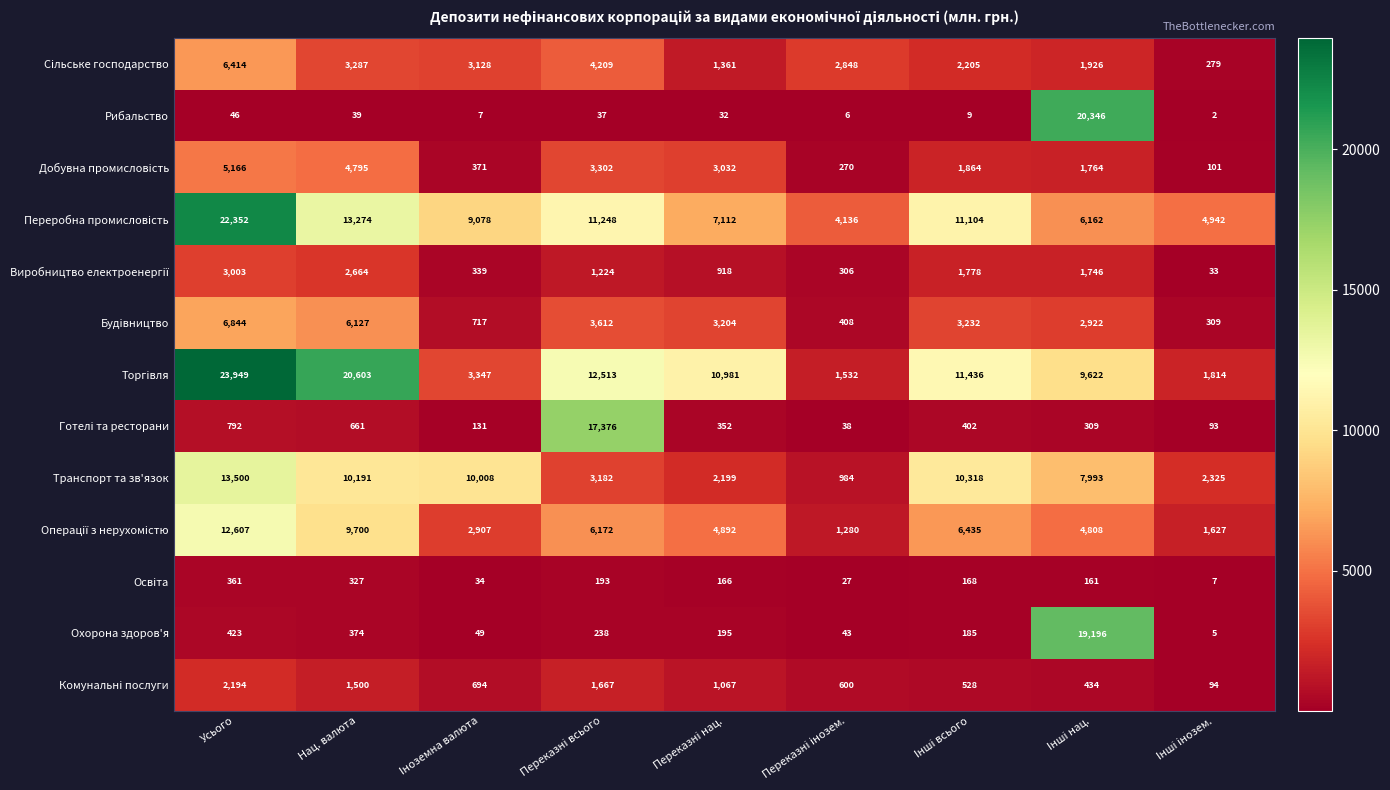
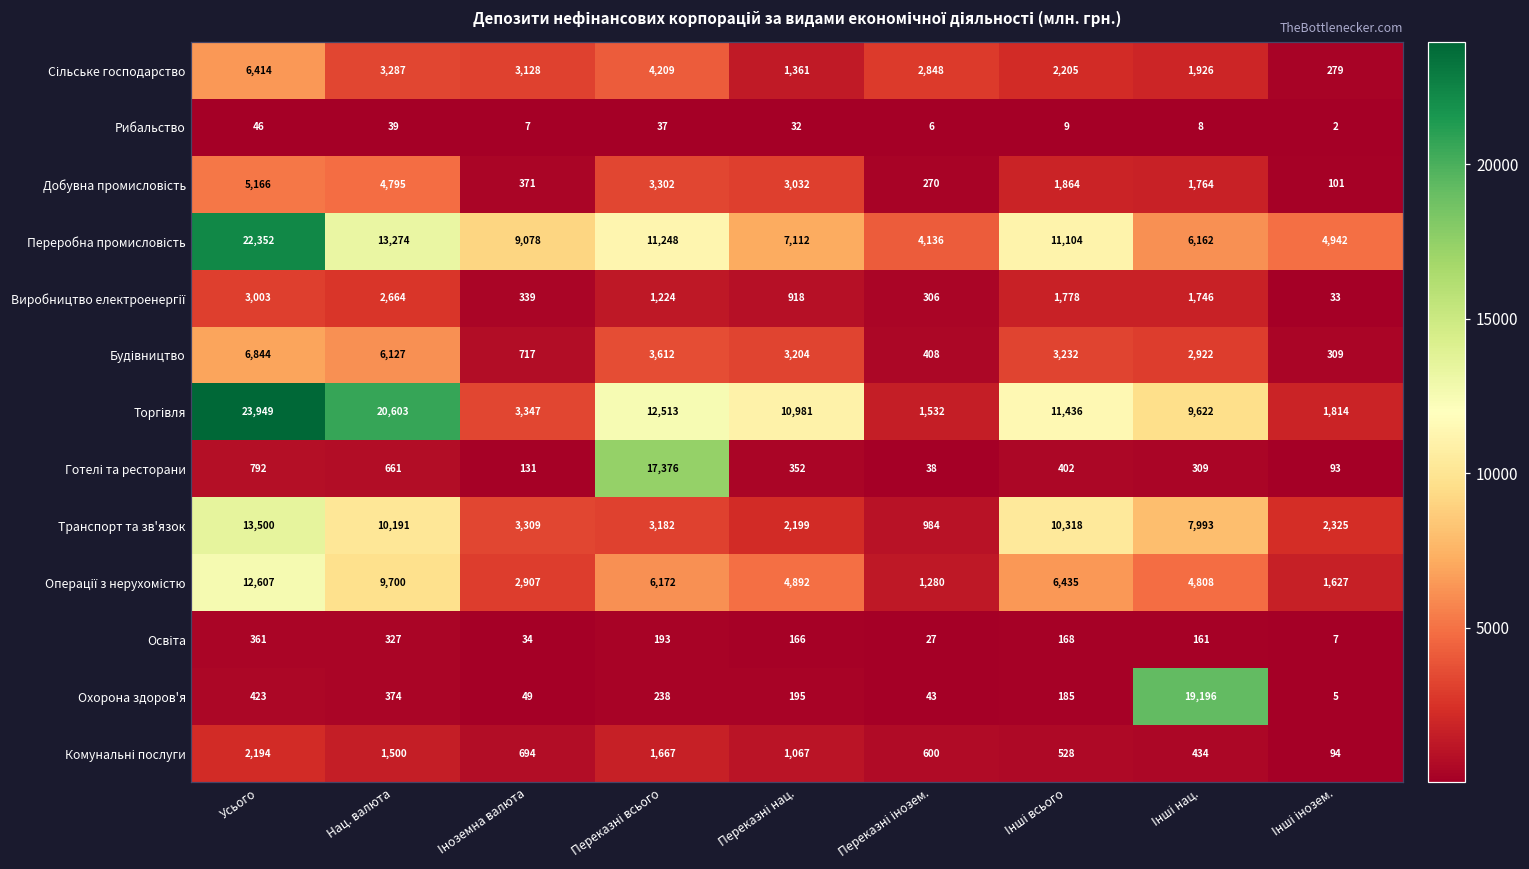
  {
    "Сільське господарство": {
      "Усього": "6,414",
      "Нац. валюта": "3,287",
      "Іноземна валюта": "3,128",
      "Переказні всього": "4,209",
      "Переказні нац.": "1,361",
      "Переказні інозем.": "2,848",
      "Інші всього": "2,205",
      "Інші нац.": "1,926",
      "Інші інозем.": "279"
    },
    "Рибальство": {
      "Усього": "46",
      "Нац. валюта": "39",
      "Іноземна валюта": "7",
      "Переказні всього": "37",
      "Переказні нац.": "32",
      "Переказні інозем.": "6",
      "Інші всього": "9",
-     "Інші нац.": "20,346",
+     "Інші нац.": "8",
      "Інші інозем.": "2"
    },
    "Добувна промисловість": {
      "Усього": "5,166",
      "Нац. валюта": "4,795",
      "Іноземна валюта": "371",
      "Переказні всього": "3,302",
      "Переказні нац.": "3,032",
      "Переказні інозем.": "270",
      "Інші всього": "1,864",
      "Інші нац.": "1,764",
      "Інші інозем.": "101"
    },
    "Переробна промисловість": {
      "Усього": "22,352",
      "Нац. валюта": "13,274",
      "Іноземна валюта": "9,078",
      "Переказні всього": "11,248",
      "Переказні нац.": "7,112",
      "Переказні інозем.": "4,136",
      "Інші всього": "11,104",
      "Інші нац.": "6,162",
      "Інші інозем.": "4,942"
    },
    "Виробництво електроенергії": {
      "Усього": "3,003",
      "Нац. валюта": "2,664",
      "Іноземна валюта": "339",
      "Переказні всього": "1,224",
      "Переказні нац.": "918",
      "Переказні інозем.": "306",
      "Інші всього": "1,778",
      "Інші нац.": "1,746",
      "Інші інозем.": "33"
    },
    "Будівництво": {
      "Усього": "6,844",
      "Нац. валюта": "6,127",
      "Іноземна валюта": "717",
      "Переказні всього": "3,612",
      "Переказні нац.": "3,204",
      "Переказні інозем.": "408",
      "Інші всього": "3,232",
      "Інші нац.": "2,922",
      "Інші інозем.": "309"
    },
    "Торгівля": {
      "Усього": "23,949",
      "Нац. валюта": "20,603",
      "Іноземна валюта": "3,347",
      "Переказні всього": "12,513",
      "Переказні нац.": "10,981",
      "Переказні інозем.": "1,532",
      "Інші всього": "11,436",
      "Інші нац.": "9,622",
      "Інші інозем.": "1,814"
    },
    "Готелі та ресторани": {
      "Усього": "792",
      "Нац. валюта": "661",
      "Іноземна валюта": "131",
      "Переказні всього": "17,376",
      "Переказні нац.": "352",
      "Переказні інозем.": "38",
      "Інші всього": "402",
      "Інші нац.": "309",
      "Інші інозем.": "93"
    },
    "Транспорт та зв'язок": {
      "Усього": "13,500",
      "Нац. валюта": "10,191",
-     "Іноземна валюта": "10,008",
+     "Іноземна валюта": "3,309",
      "Переказні всього": "3,182",
      "Переказні нац.": "2,199",
      "Переказні інозем.": "984",
      "Інші всього": "10,318",
      "Інші нац.": "7,993",
      "Інші інозем.": "2,325"
    },
    "Операції з нерухомістю": {
      "Усього": "12,607",
      "Нац. валюта": "9,700",
      "Іноземна валюта": "2,907",
      "Переказні всього": "6,172",
      "Переказні нац.": "4,892",
      "Переказні інозем.": "1,280",
      "Інші всього": "6,435",
      "Інші нац.": "4,808",
      "Інші інозем.": "1,627"
    },
    "Освіта": {
      "Усього": "361",
      "Нац. валюта": "327",
      "Іноземна валюта": "34",
      "Переказні всього": "193",
      "Переказні нац.": "166",
      "Переказні інозем.": "27",
      "Інші всього": "168",
      "Інші нац.": "161",
      "Інші інозем.": "7"
    },
    "Охорона здоров'я": {
      "Усього": "423",
      "Нац. валюта": "374",
      "Іноземна валюта": "49",
      "Переказні всього": "238",
      "Переказні нац.": "195",
      "Переказні інозем.": "43",
      "Інші всього": "185",
      "Інші нац.": "19,196",
      "Інші інозем.": "5"
    },
    "Комунальні послуги": {
      "Усього": "2,194",
      "Нац. валюта": "1,500",
      "Іноземна валюта": "694",
      "Переказні всього": "1,667",
      "Переказні нац.": "1,067",
      "Переказні інозем.": "600",
      "Інші всього": "528",
      "Інші нац.": "434",
      "Інші інозем.": "94"
    }
  }
